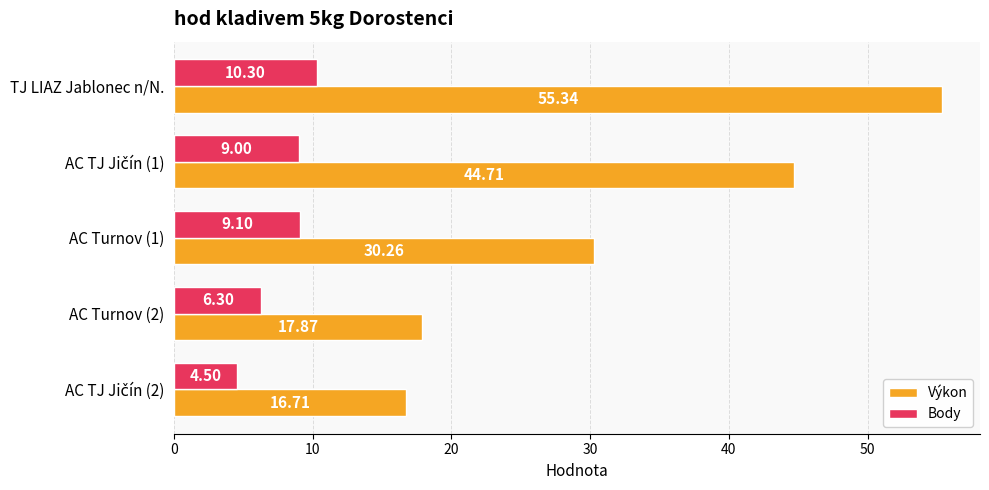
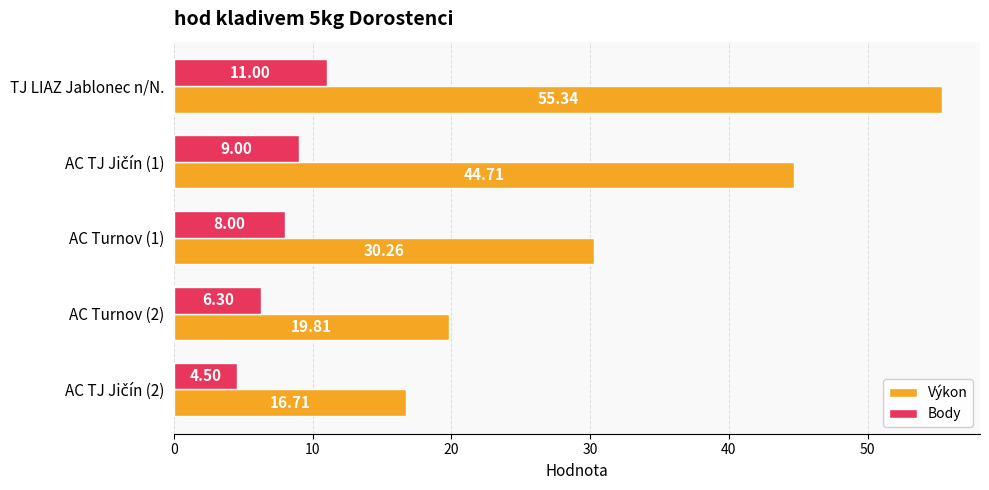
  {
    "Výkon": {
      "TJ LIAZ Jablonec n/N.": 55.34,
      "AC TJ Jičín (1)": 44.71,
      "AC Turnov (1)": 30.26,
-     "AC Turnov (2)": 17.87,
+     "AC Turnov (2)": 19.81,
      "AC TJ Jičín (2)": 16.71
    },
    "Body": {
-     "TJ LIAZ Jablonec n/N.": 10.30,
+     "TJ LIAZ Jablonec n/N.": 11.00,
      "AC TJ Jičín (1)": 9.00,
-     "AC Turnov (1)": 9.10,
+     "AC Turnov (1)": 8.00,
      "AC Turnov (2)": 6.30,
      "AC TJ Jičín (2)": 4.50
    }
  }
